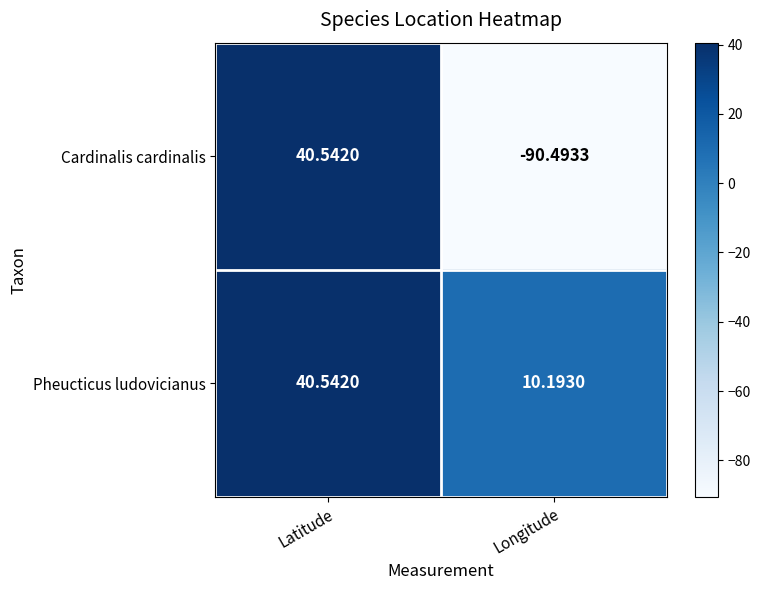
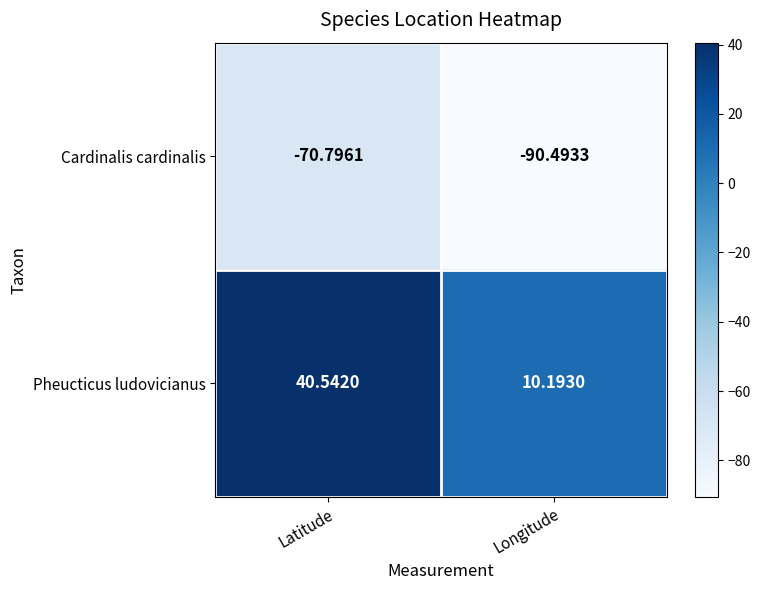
  {
    "Cardinalis cardinalis": {
-     "Latitude": 40.5420,
+     "Latitude": -70.7961,
      "Longitude": -90.4933
    },
    "Pheucticus ludovicianus": {
      "Latitude": 40.5420,
      "Longitude": 10.1930
    }
  }
